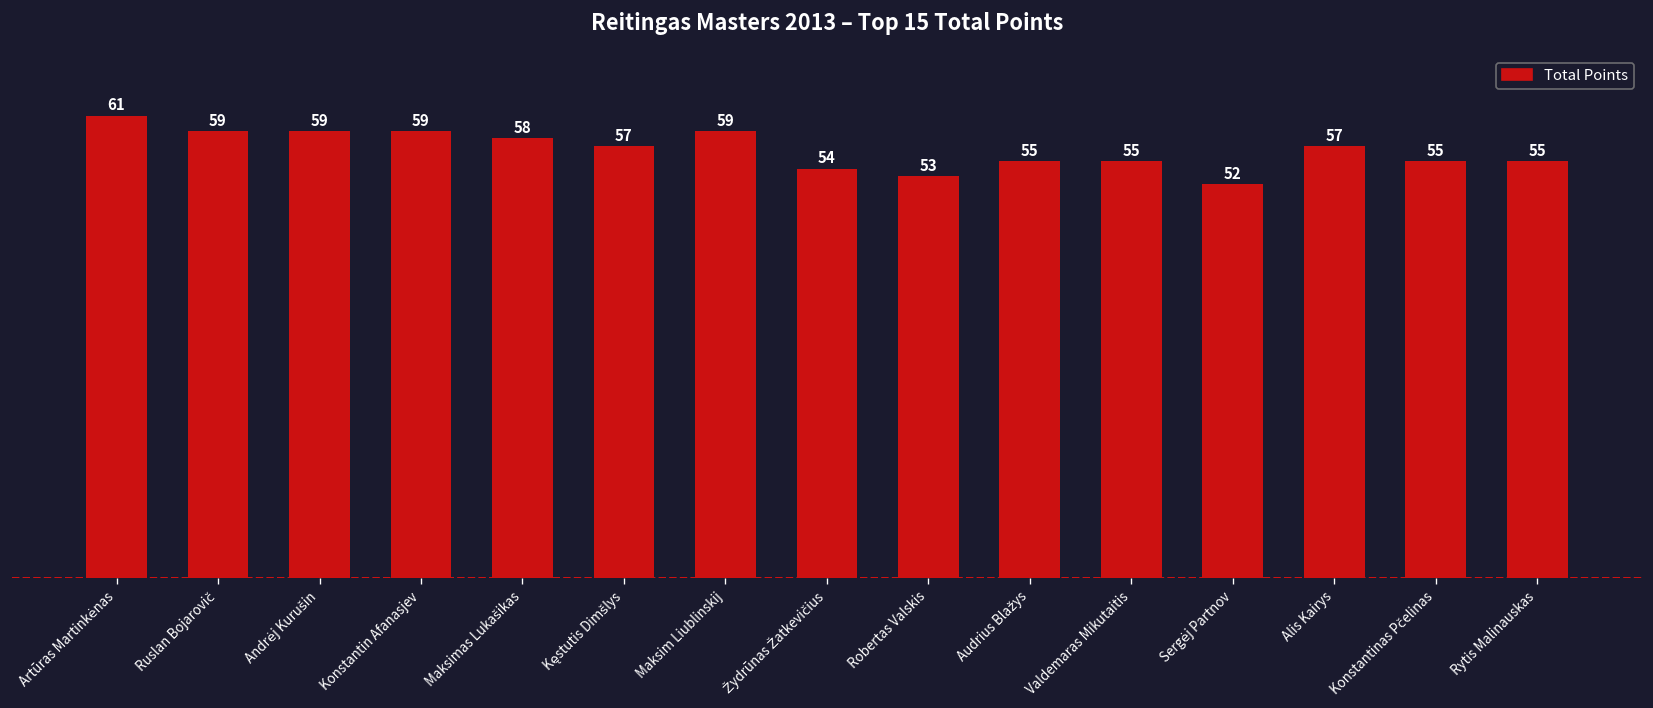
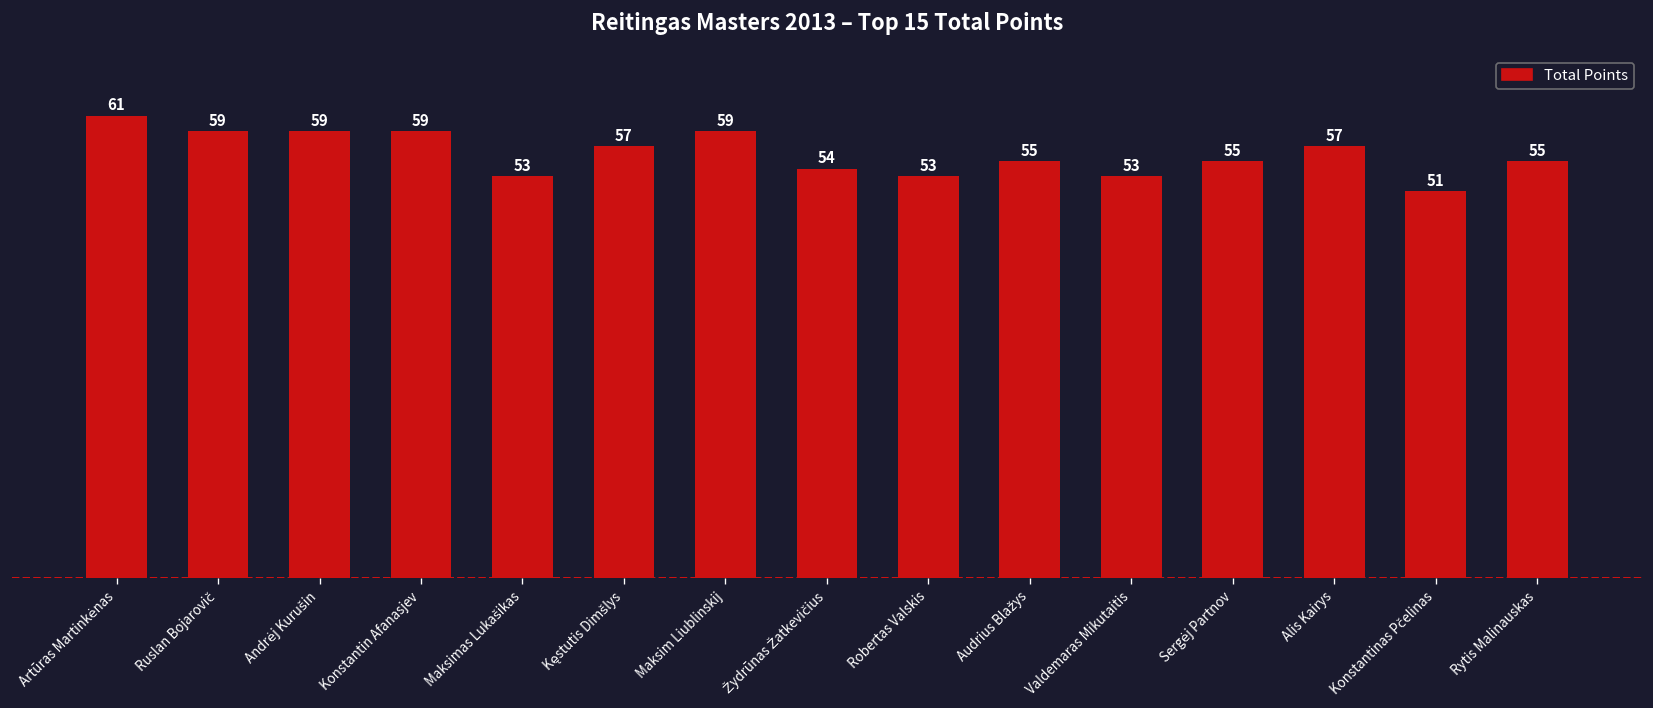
  {
    "Artūras Martinkėnas": 61,
    "Ruslan Bojarovič": 59,
    "Andrėj Kurušin": 59,
    "Konstantin Afanasjev": 59,
-   "Maksimas Lukašikas": 58,
+   "Maksimas Lukašikas": 53,
    "Kęstutis Dimšlys": 57,
    "Maksim Liublinskij": 59,
    "Žydrūnas Žatkevičius": 54,
    "Robertas Valskis": 53,
    "Audrius Blažys": 55,
-   "Valdemaras Mikutaitis": 55,
-   "Sergėj Partnov": 52,
+   "Valdemaras Mikutaitis": 53,
+   "Sergėj Partnov": 55,
    "Alis Kairys": 57,
-   "Konstantinas Pčelinas": 55,
+   "Konstantinas Pčelinas": 51,
    "Rytis Malinauskas": 55
  }
